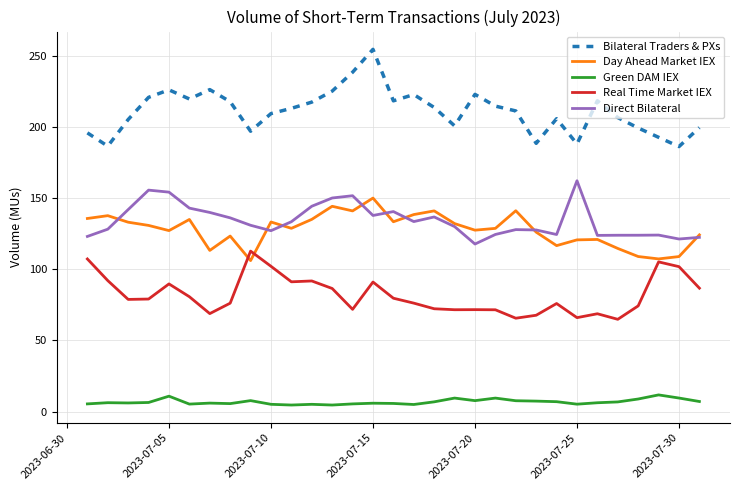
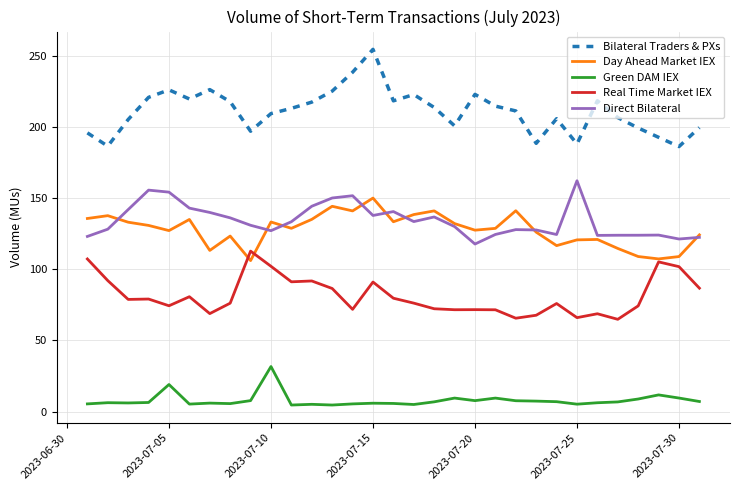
  {
    "Bilateral Traders & PXs": {
      "2023-07-05": 226,
      "2023-07-10": 209,
      "2023-07-15": 255,
      "2023-07-20": 223,
      "2023-07-25": 188,
      "2023-07-30": 186
    },
    "Day Ahead Market IEX": {
      "2023-07-05": 127,
      "2023-07-10": 133,
      "2023-07-15": 150,
      "2023-07-20": 128,
      "2023-07-25": 121,
      "2023-07-30": 109
    },
    "Green DAM IEX": {
-     "2023-07-05": 11,
-     "2023-07-10": 5,
+     "2023-07-05": 19,
+     "2023-07-10": 32,
      "2023-07-15": 6,
      "2023-07-20": 8,
      "2023-07-25": 5,
      "2023-07-30": 10
    },
    "Real Time Market IEX": {
-     "2023-07-05": 90,
+     "2023-07-05": 74,
      "2023-07-10": 102,
      "2023-07-15": 91,
      "2023-07-20": 72,
      "2023-07-25": 66,
      "2023-07-30": 102
    },
    "Direct Bilateral": {
      "2023-07-05": 154,
      "2023-07-10": 127,
      "2023-07-15": 138,
      "2023-07-20": 118,
      "2023-07-25": 162,
      "2023-07-30": 121
    }
  }
